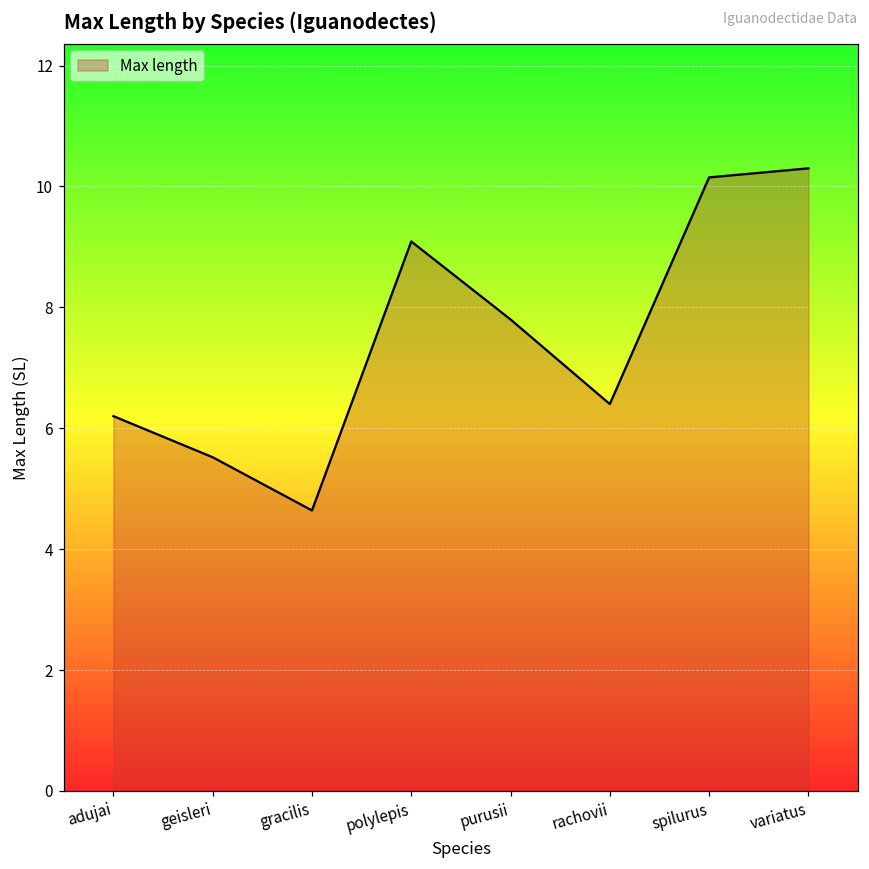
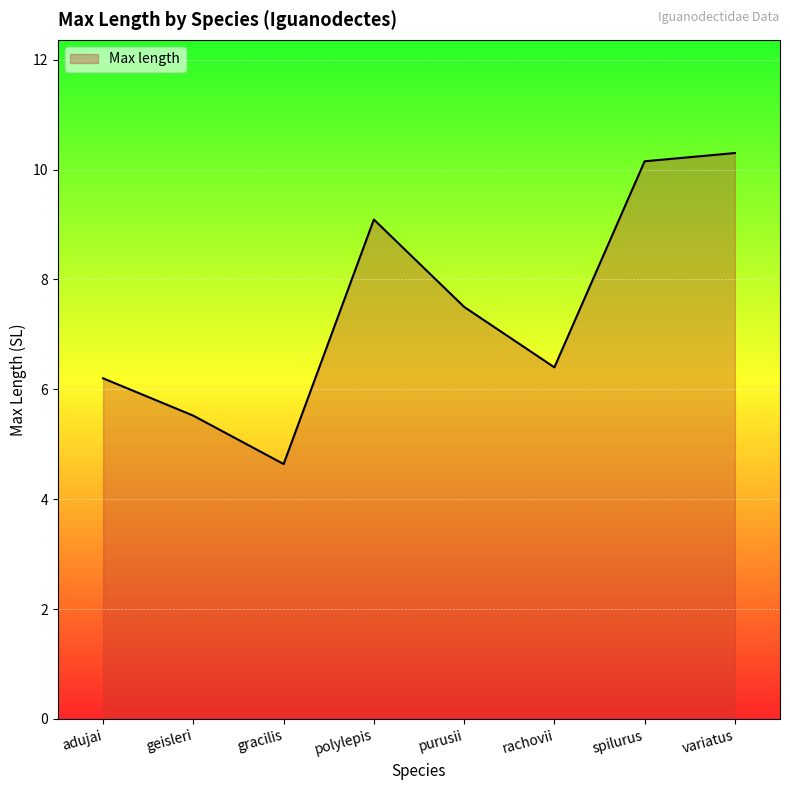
  {
    "adujai": 6.2,
    "geisleri": 5.5,
    "gracilis": 4.6,
    "polylepis": 9.1,
-   "purusii": 7.8,
+   "purusii": 7.5,
    "rachovii": 6.4,
    "spilurus": 10.2,
    "variatus": 10.3
  }
